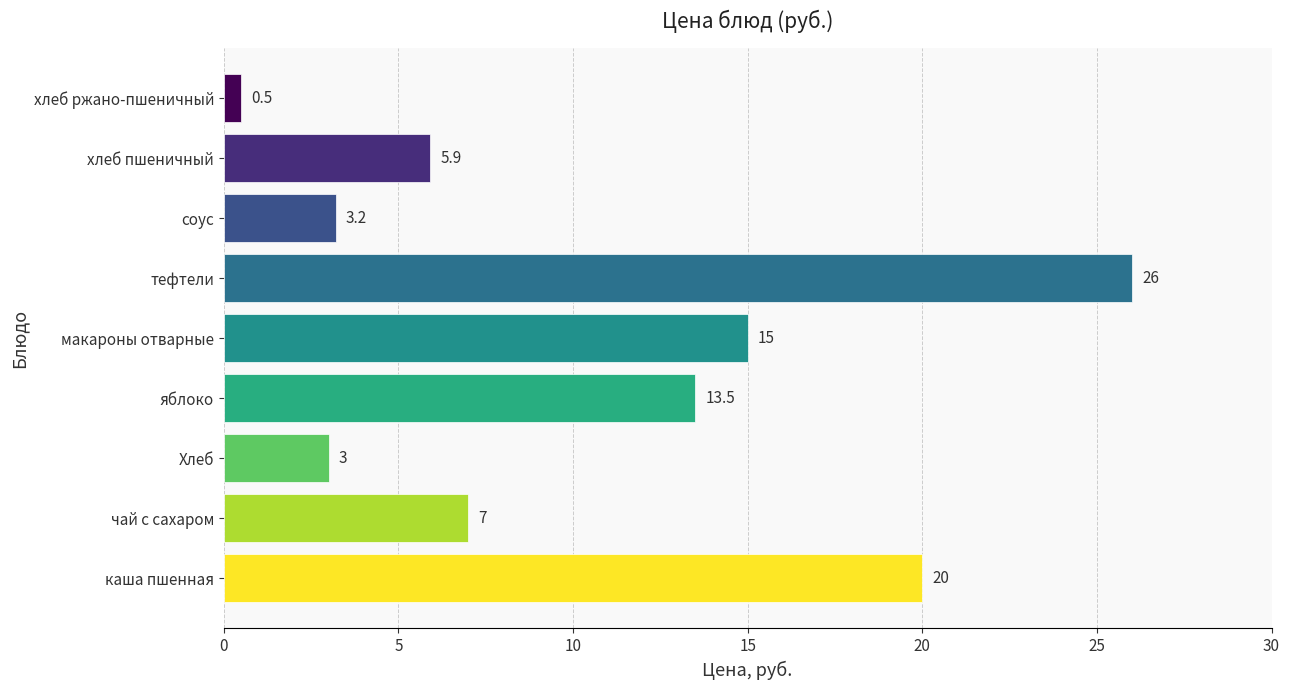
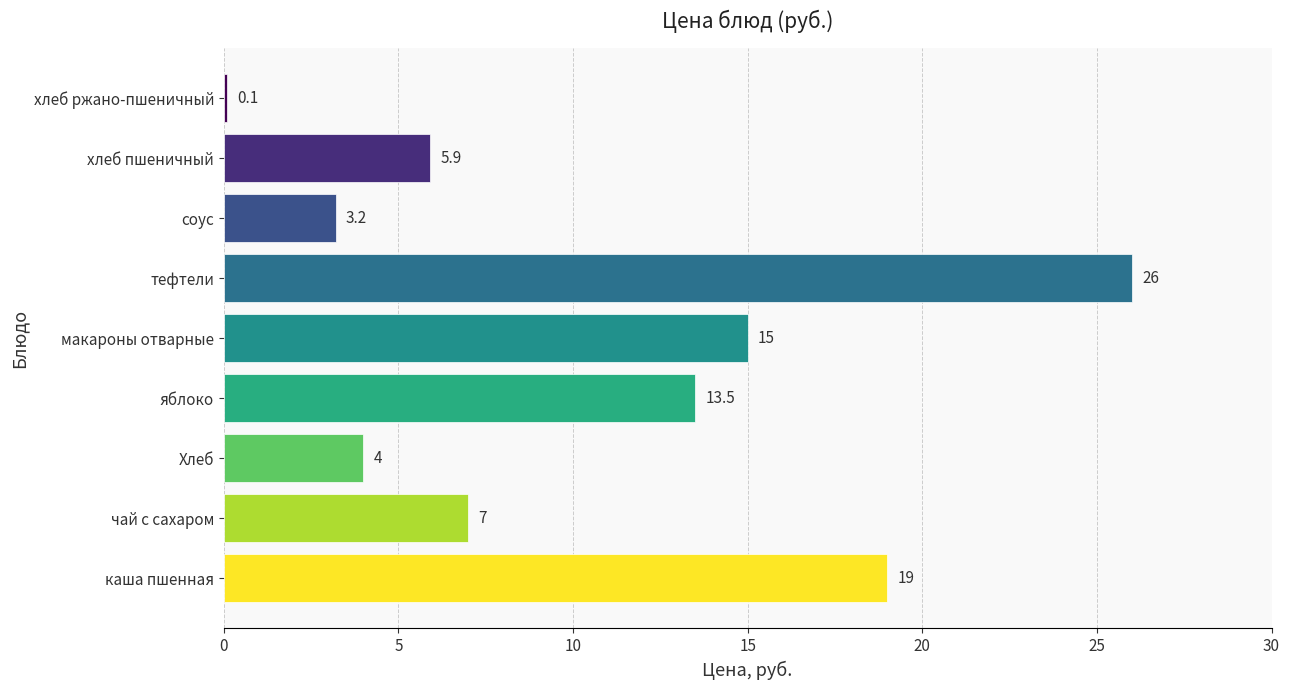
  {
-   "хлеб ржано-пшеничный": 0.5,
+   "хлеб ржано-пшеничный": 0.1,
    "хлеб пшеничный": 5.9,
    "соус": 3.2,
    "тефтели": 26,
    "макароны отварные": 15,
    "яблоко": 13.5,
-   "Хлеб": 3,
+   "Хлеб": 4,
    "чай с сахаром": 7,
-   "каша пшенная": 20
+   "каша пшенная": 19
  }
